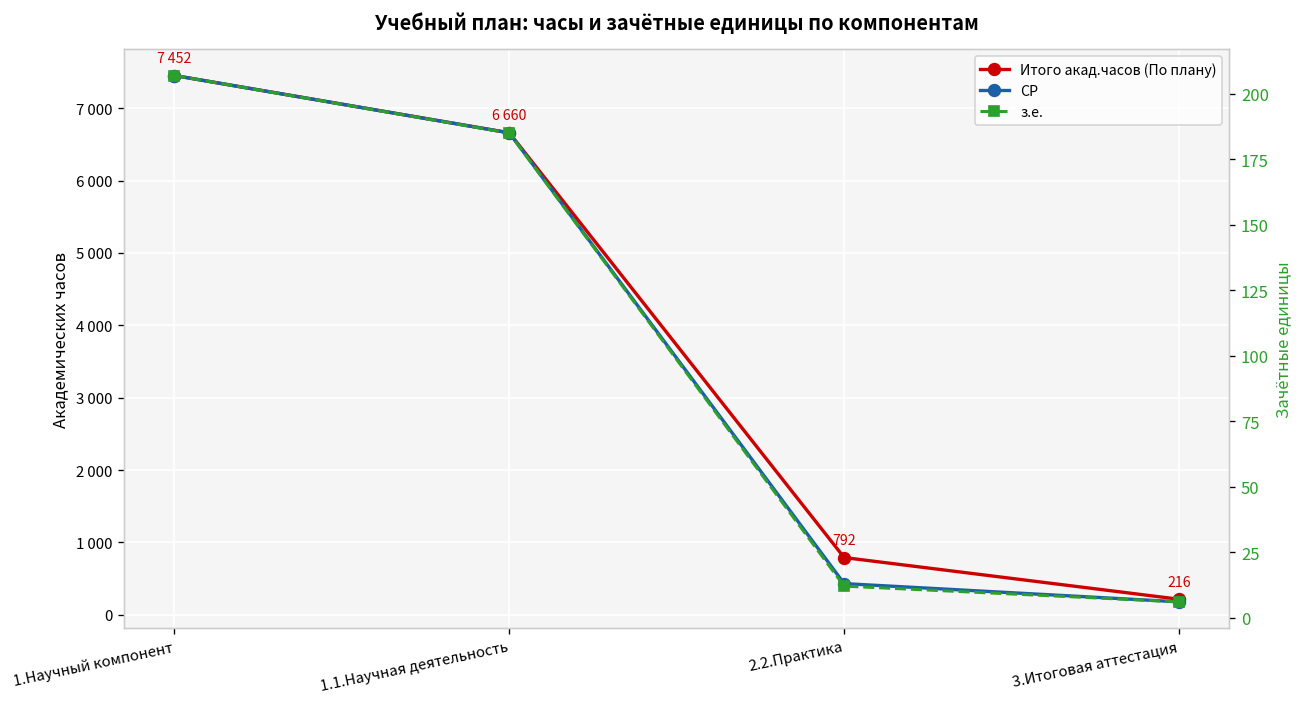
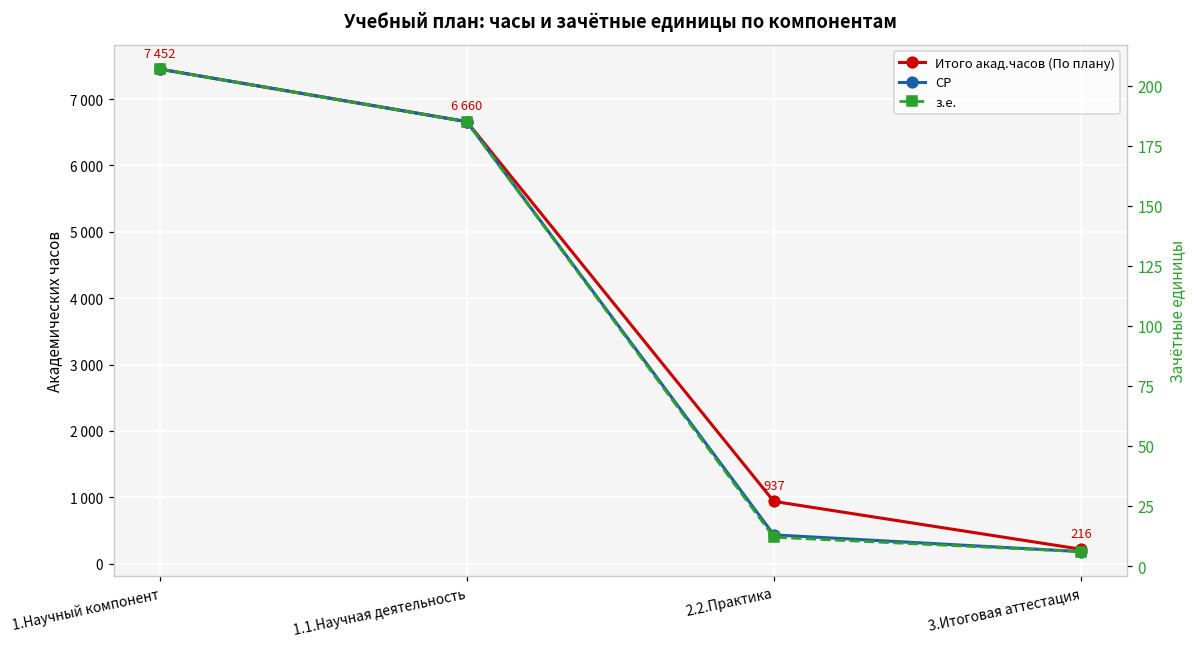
  {
    "Итого акад.часов (По плану)": {
-     "2.2.Практика": 792
+     "2.2.Практика": 937
    }
  }
